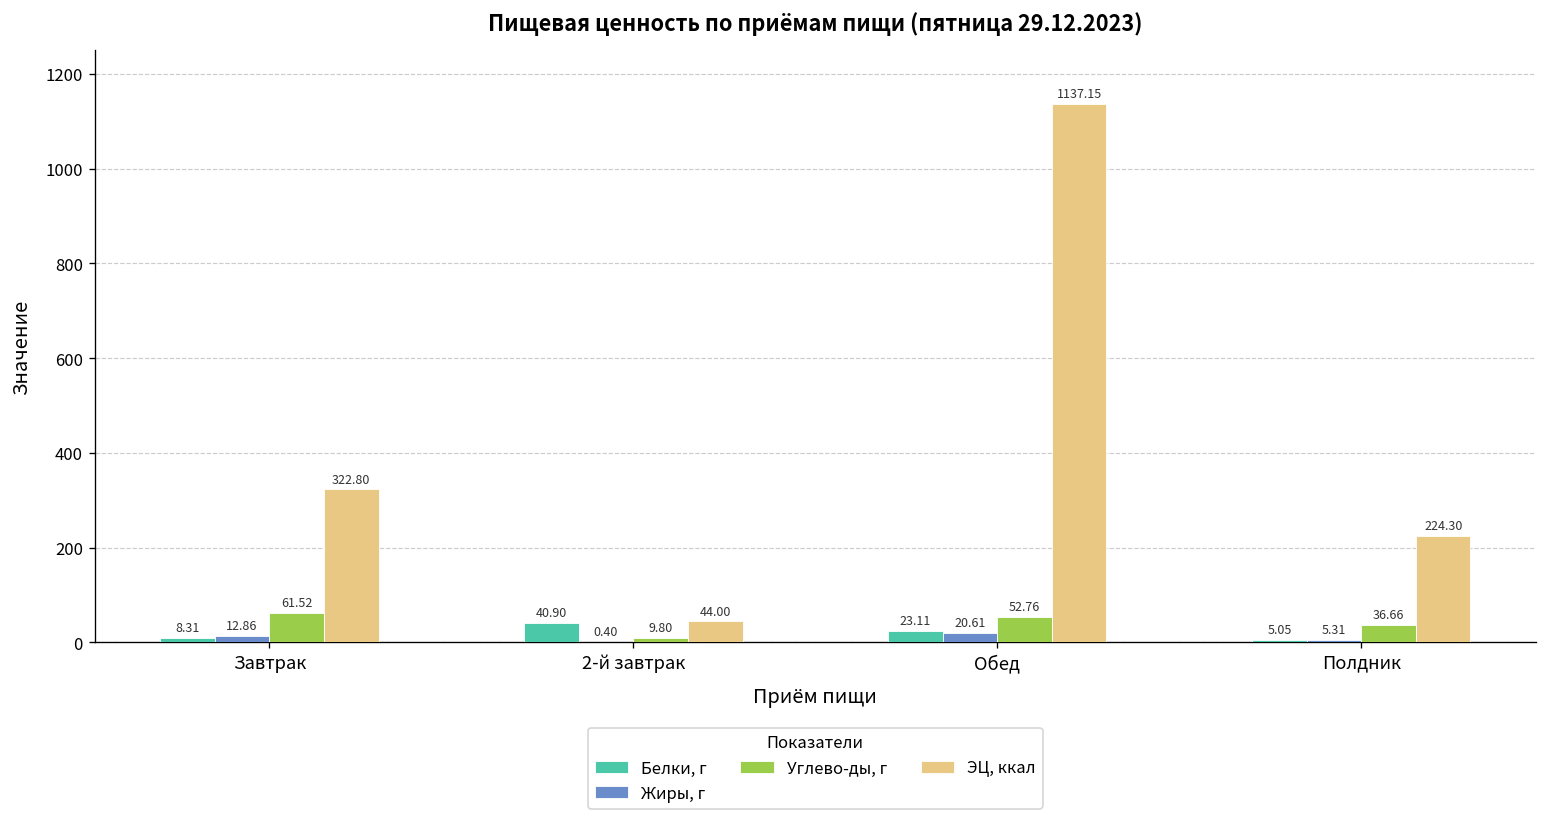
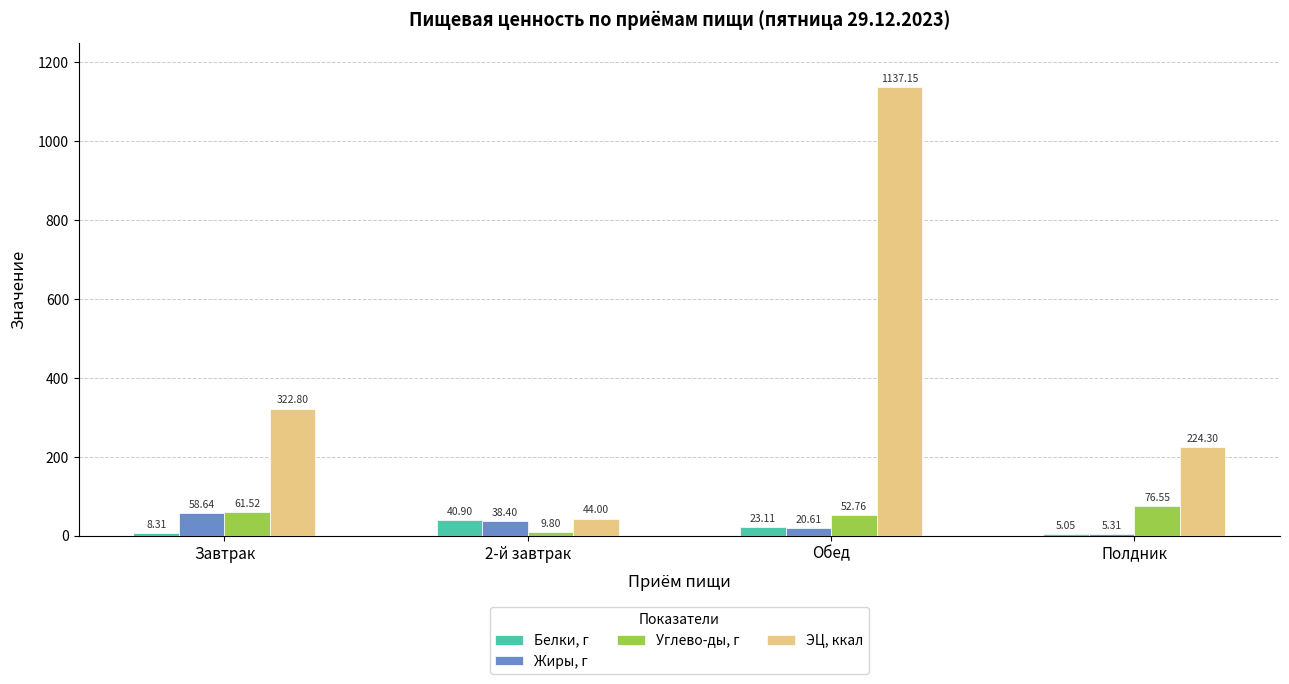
  {
    "Белки, г": {
      "Завтрак": 8.31,
      "2-й завтрак": 40.90,
      "Обед": 23.11,
      "Полдник": 5.05
    },
    "Жиры, г": {
-     "Завтрак": 12.86,
-     "2-й завтрак": 0.40,
+     "Завтрак": 58.64,
+     "2-й завтрак": 38.40,
      "Обед": 20.61,
      "Полдник": 5.31
    },
    "Углево-ды, г": {
      "Завтрак": 61.52,
      "2-й завтрак": 9.80,
      "Обед": 52.76,
-     "Полдник": 36.66
+     "Полдник": 76.55
    },
    "ЭЦ, ккал": {
      "Завтрак": 322.80,
      "2-й завтрак": 44.00,
      "Обед": 1137.15,
      "Полдник": 224.30
    }
  }
